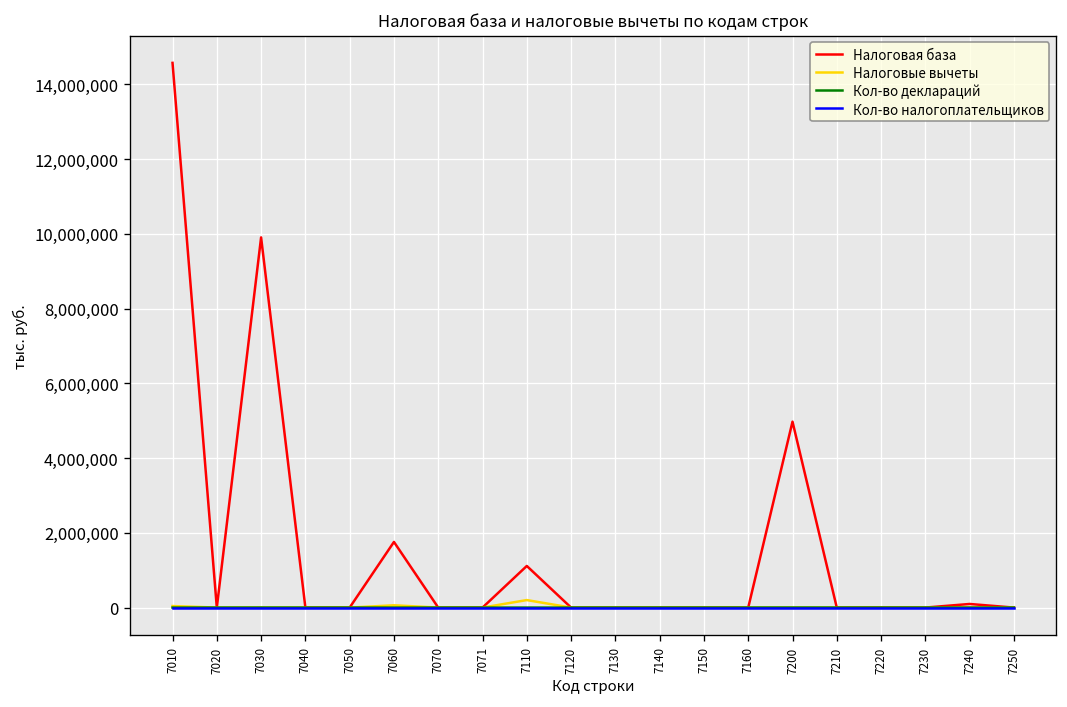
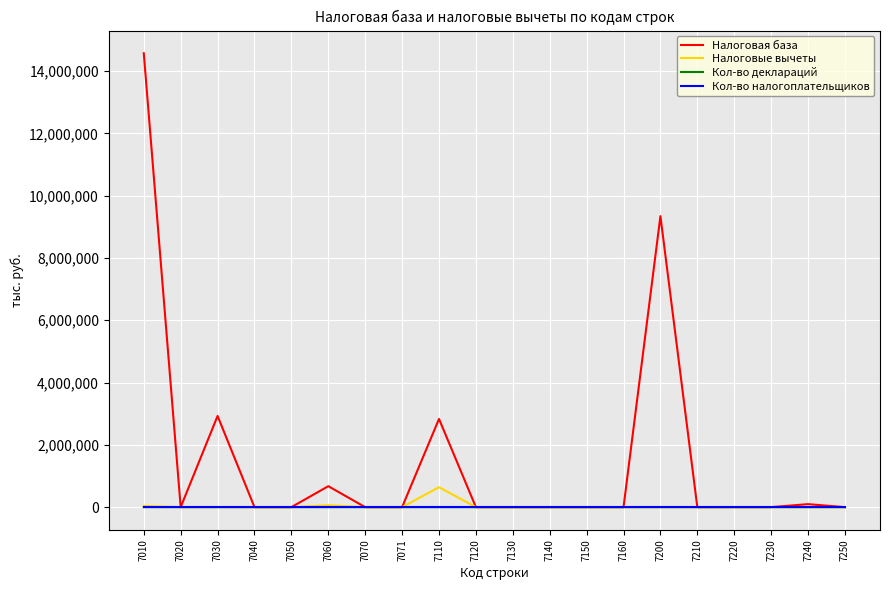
  {
    "Налоговая база": {
      "7010": "14,600,000",
-     "7030": "9,900,000",
-     "7060": "1,800,000",
-     "7110": "1,100,000",
-     "7200": "5,000,000",
+     "7030": "2,900,000",
+     "7060": "700,000",
+     "7110": "2,800,000",
+     "7200": "9,300,000",
      "7240": "100,000"
    },
    "Налоговые вычеты": {
-     "7110": "200,000"
+     "7110": "600,000"
    },
    "Кол-во налогоплательщиков": {
      "7110": "0"
    }
  }
